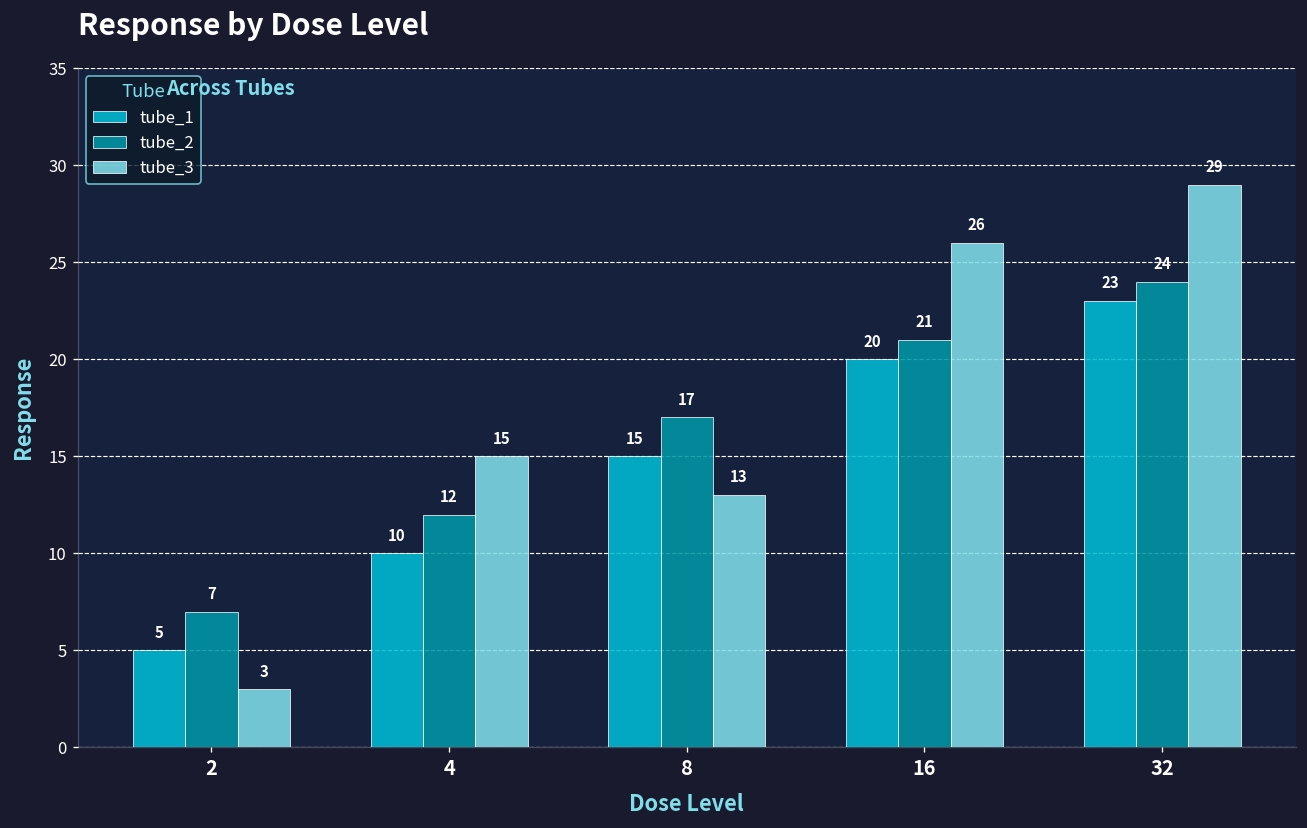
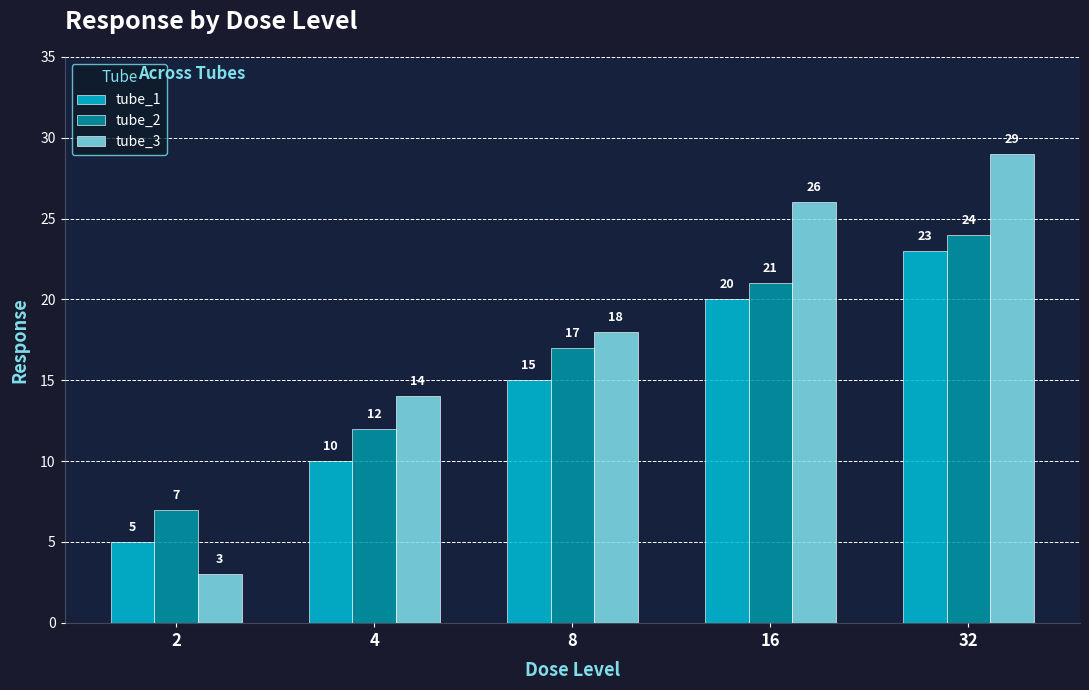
  {
    "tube_3": {
      "2": 3,
-     "4": 15,
-     "8": 13,
+     "4": 14,
+     "8": 18,
      "16": 26,
      "32": 29
    }
  }
